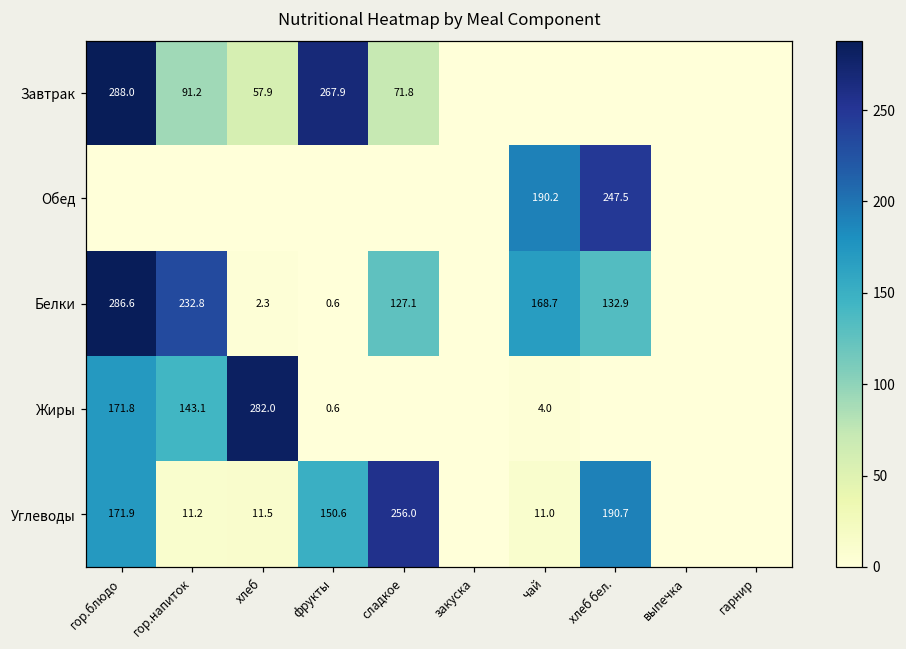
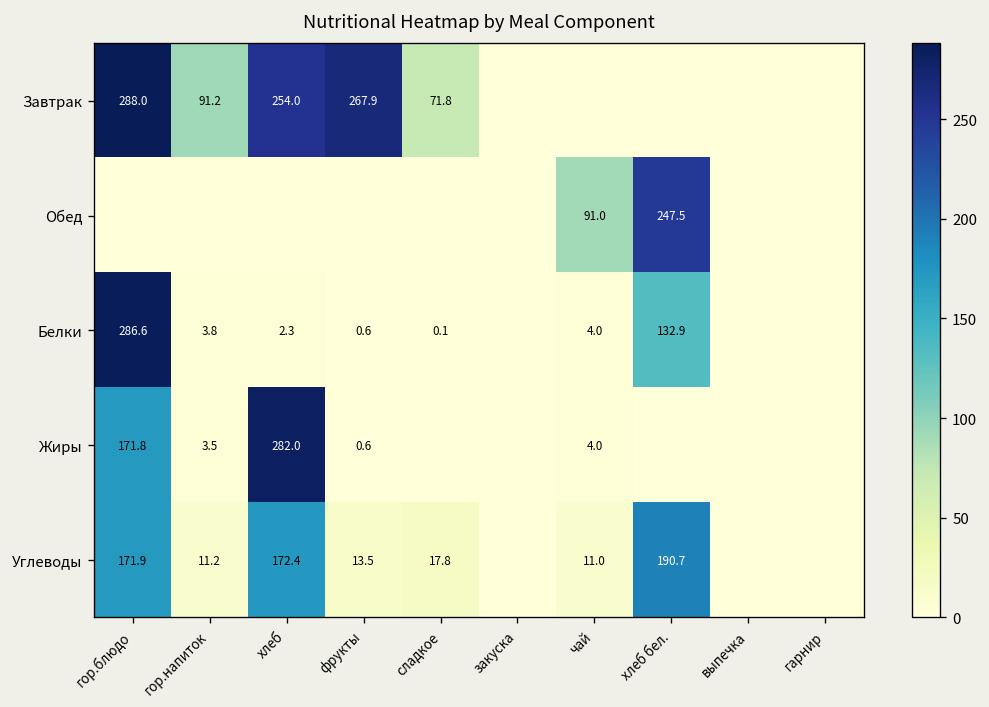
  {
    "Завтрак": {
      "гор.блюдо": 288.0,
      "гор.напиток": 91.2,
-     "хлеб": 57.9,
+     "хлеб": 254.0,
      "фрукты": 267.9,
      "сладкое": 71.8
    },
    "Обед": {
-     "чай": 190.2,
+     "чай": 91.0,
      "хлеб бел.": 247.5
    },
    "Белки": {
      "гор.блюдо": 286.6,
-     "гор.напиток": 232.8,
+     "гор.напиток": 3.8,
      "хлеб": 2.3,
      "фрукты": 0.6,
-     "сладкое": 127.1,
-     "чай": 168.7,
+     "сладкое": 0.1,
+     "чай": 4.0,
      "хлеб бел.": 132.9
    },
    "Жиры": {
      "гор.блюдо": 171.8,
-     "гор.напиток": 143.1,
+     "гор.напиток": 3.5,
      "хлеб": 282.0,
      "фрукты": 0.6,
      "чай": 4.0
    },
    "Углеводы": {
      "гор.блюдо": 171.9,
      "гор.напиток": 11.2,
-     "хлеб": 11.5,
-     "фрукты": 150.6,
-     "сладкое": 256.0,
+     "хлеб": 172.4,
+     "фрукты": 13.5,
+     "сладкое": 17.8,
      "чай": 11.0,
      "хлеб бел.": 190.7
    }
  }
